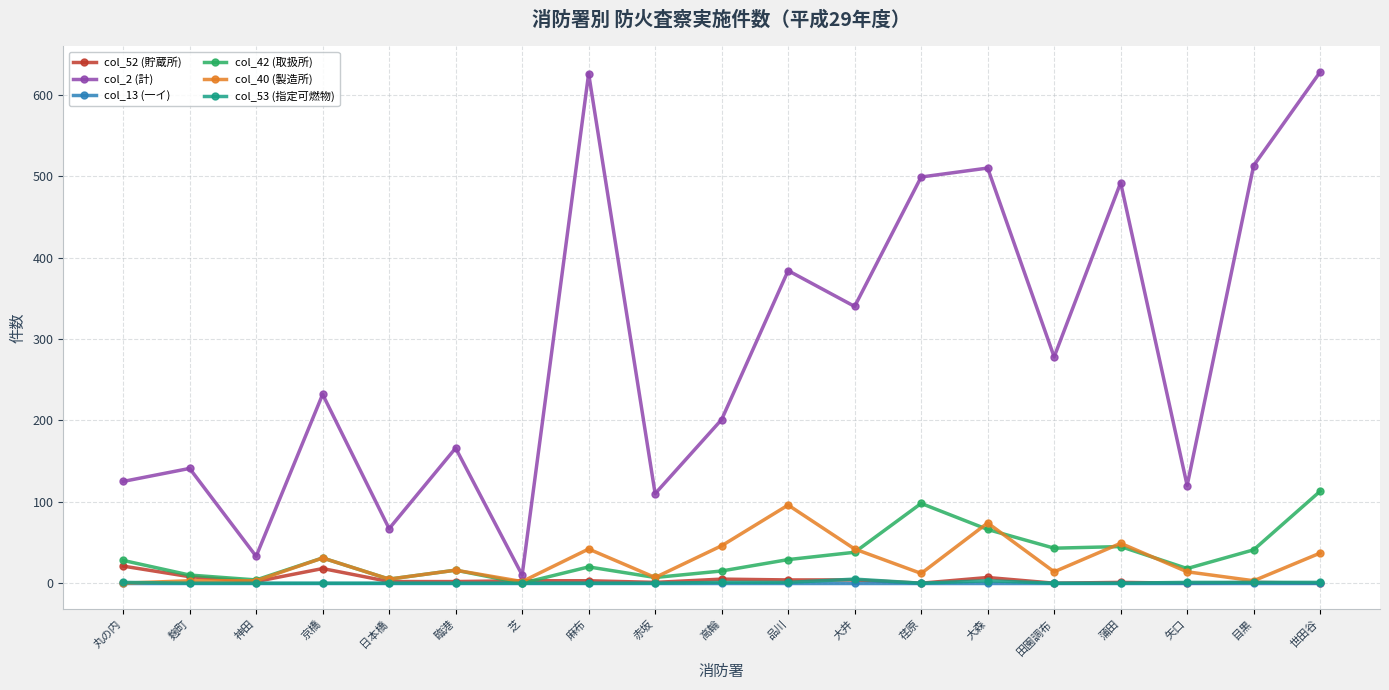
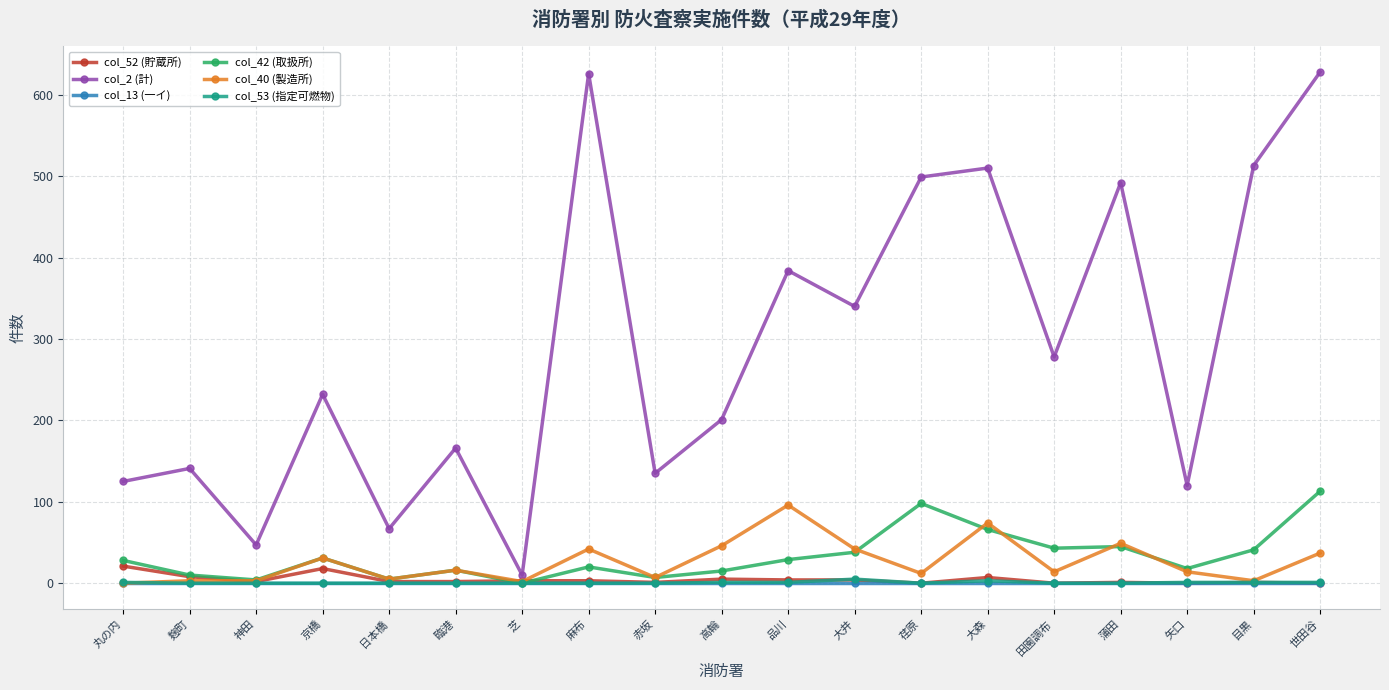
  {
    "col_52 (貯蔵所)": {
      "丸の内": 20,
      "京橋": 20,
      "高輪": 10,
      "大森": 10
    },
    "col_2 (計)": {
      "丸の内": 130,
      "麹町": 140,
-     "神田": 30,
+     "神田": 50,
      "京橋": 230,
      "日本橋": 70,
      "臨港": 170,
      "芝": 10,
      "麻布": 630,
-     "赤坂": 110,
+     "赤坂": 140,
      "高輪": 200,
      "品川": 380,
      "大井": 340,
      "荏原": 500,
      "大森": 510,
      "田園調布": 280,
      "蒲田": 490,
      "矢口": 120,
      "目黒": 510,
      "世田谷": 630
    },
    "col_13 (一イ)": {
      "大井": 0
    },
    "col_40 (製造所)": {
      "麻布": 40,
      "高輪": 50,
      "品川": 100,
      "大井": 40,
      "荏原": 10,
      "大森": 70,
      "田園調布": 10,
      "蒲田": 50,
      "矢口": 10,
      "世田谷": 40
    }
  }
